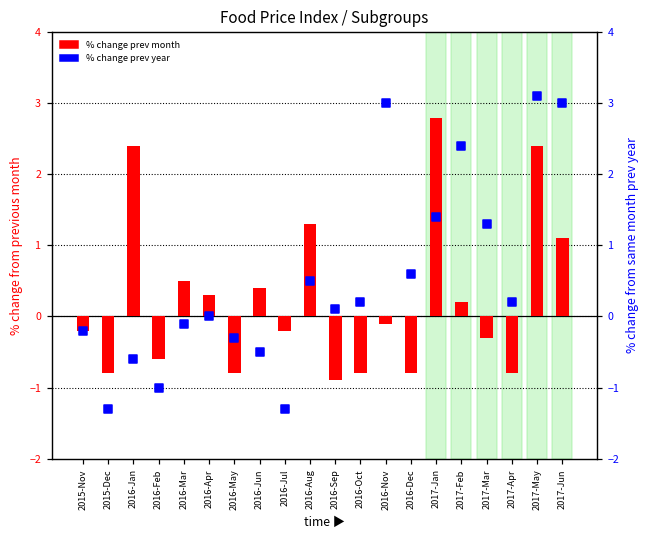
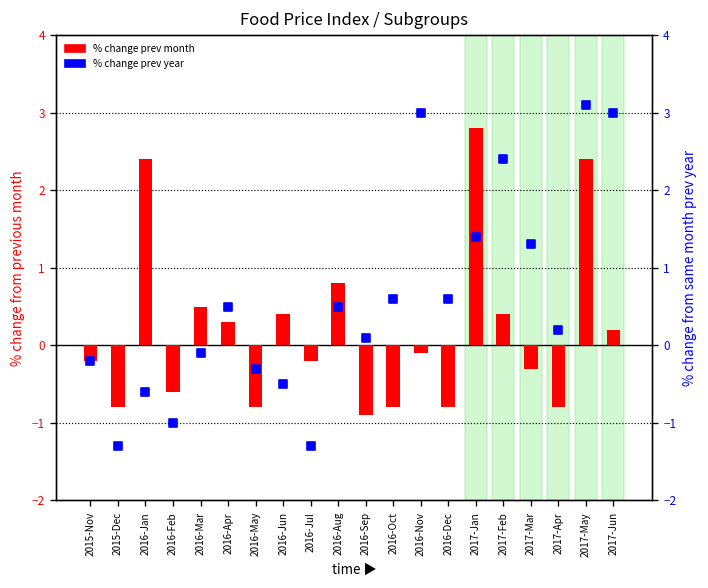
  {
    "% change prev month": {
      "2015-Nov": -0.2,
      "2015-Dec": -0.8,
      "2016-Jan": 2.4,
      "2016-Feb": -0.6,
      "2016-Mar": 0.5,
      "2016-Apr": 0.3,
      "2016-May": -0.8,
      "2016-Jun": 0.4,
      "2016-Jul": -0.2,
-     "2016-Aug": 1.3,
+     "2016-Aug": 0.8,
      "2016-Sep": -0.9,
      "2016-Oct": -0.8,
      "2016-Nov": -0.1,
      "2016-Dec": -0.8,
      "2017-Jan": 2.8,
-     "2017-Feb": 0.2,
+     "2017-Feb": 0.4,
      "2017-Mar": -0.3,
      "2017-Apr": -0.8,
      "2017-May": 2.4,
-     "2017-Jun": 1.1
+     "2017-Jun": 0.2
    },
    "% change prev year": {
-     "2016-Apr": 0.0,
-     "2016-Oct": 0.2
+     "2016-Apr": 0.5,
+     "2016-Oct": 0.6
    }
  }
